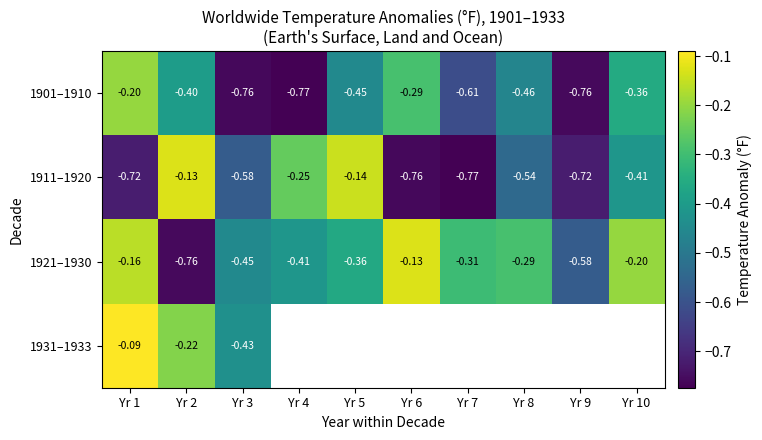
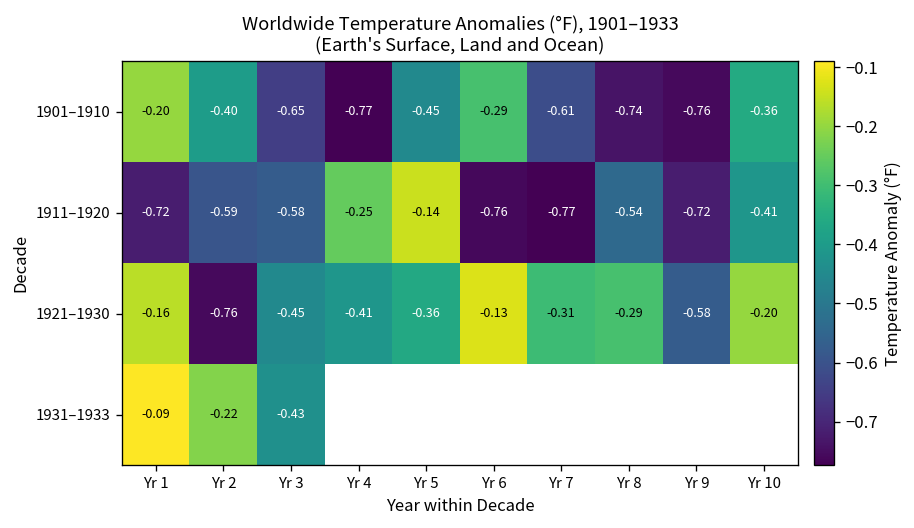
  {
    "1901–1910": {
      "Yr 1": -0.20,
      "Yr 2": -0.40,
-     "Yr 3": -0.76,
+     "Yr 3": -0.65,
      "Yr 4": -0.77,
      "Yr 5": -0.45,
      "Yr 6": -0.29,
      "Yr 7": -0.61,
-     "Yr 8": -0.46,
+     "Yr 8": -0.74,
      "Yr 9": -0.76,
      "Yr 10": -0.36
    },
    "1911–1920": {
      "Yr 1": -0.72,
-     "Yr 2": -0.13,
+     "Yr 2": -0.59,
      "Yr 3": -0.58,
      "Yr 4": -0.25,
      "Yr 5": -0.14,
      "Yr 6": -0.76,
      "Yr 7": -0.77,
      "Yr 8": -0.54,
      "Yr 9": -0.72,
      "Yr 10": -0.41
    },
    "1921–1930": {
      "Yr 1": -0.16,
      "Yr 2": -0.76,
      "Yr 3": -0.45,
      "Yr 4": -0.41,
      "Yr 5": -0.36,
      "Yr 6": -0.13,
      "Yr 7": -0.31,
      "Yr 8": -0.29,
      "Yr 9": -0.58,
      "Yr 10": -0.20
    },
    "1931–1933": {
      "Yr 1": -0.09,
      "Yr 2": -0.22,
      "Yr 3": -0.43
    }
  }
